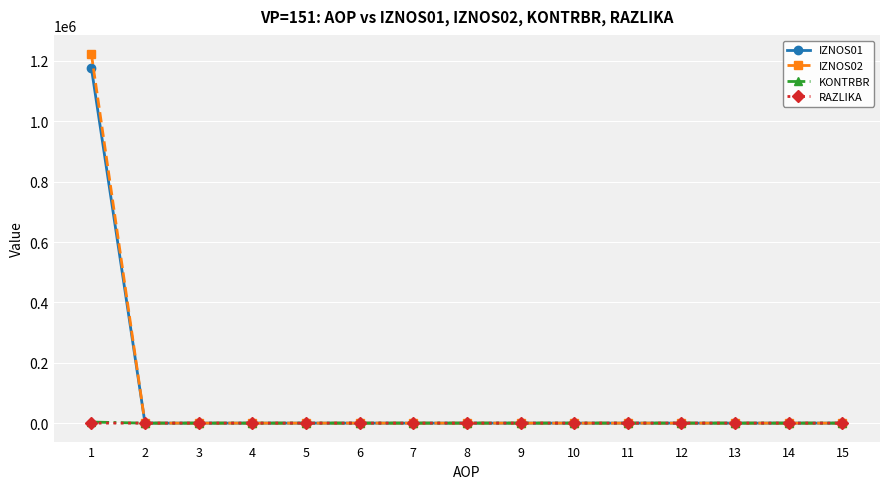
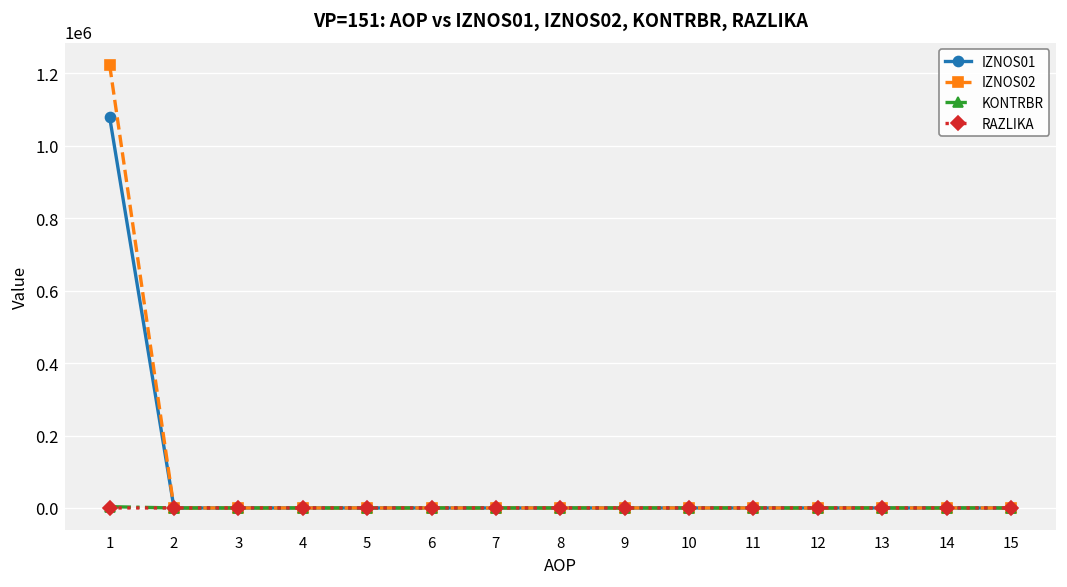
  {
    "IZNOS01": {
-     "1": 1180000
+     "1": 1080000
    },
    "IZNOS02": {
      "1": 1220000
    }
  }
